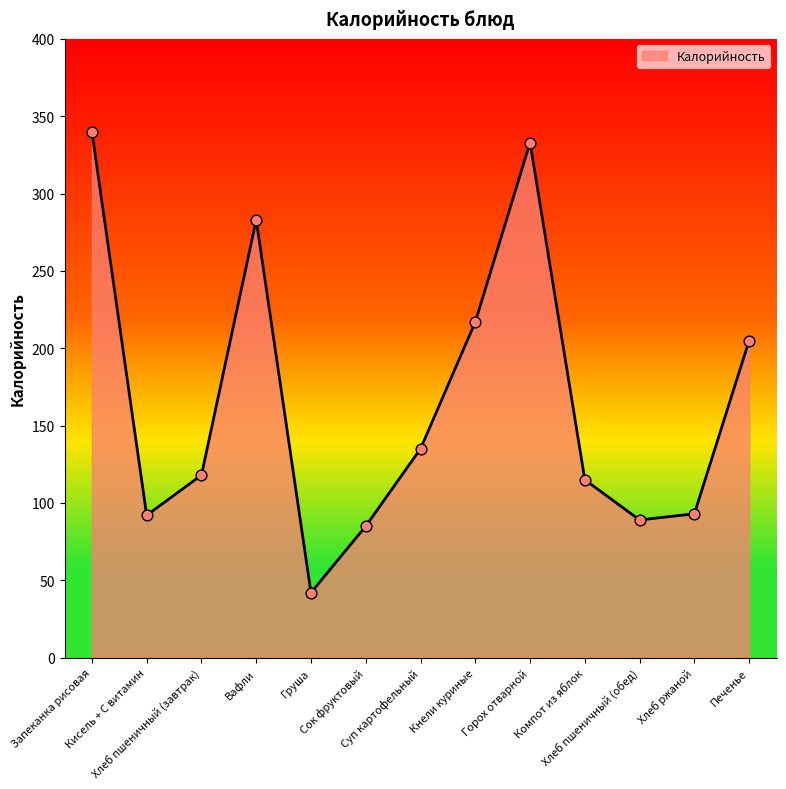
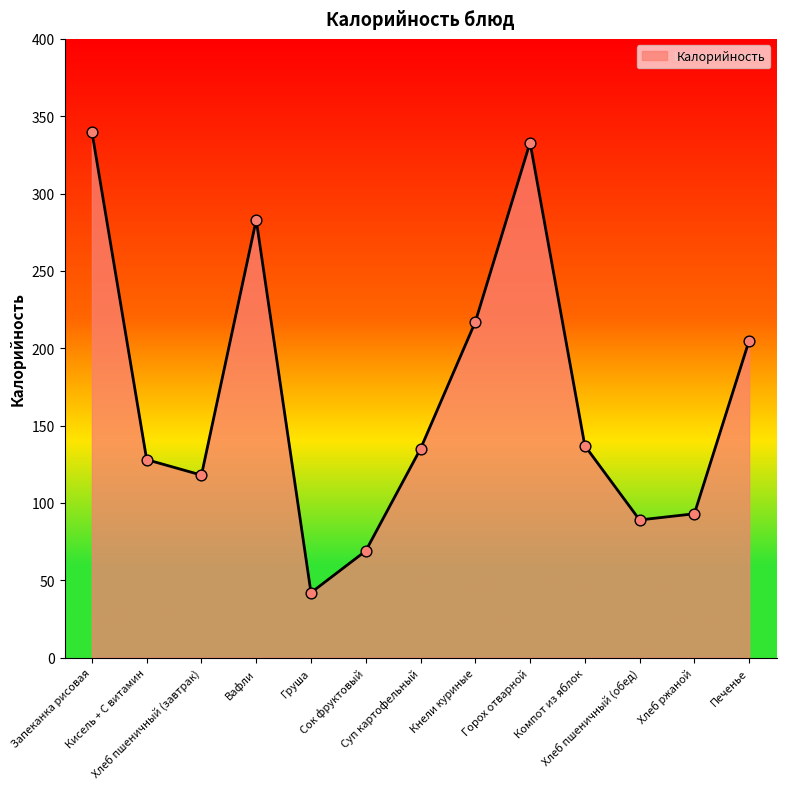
  {
    "Запеканка рисовая": 340,
-   "Кисель + С витамин": 92,
+   "Кисель + С витамин": 128,
    "Хлеб пшеничный (завтрак)": 118,
    "Вафли": 283,
    "Груша": 42,
-   "Сок фруктовый": 85,
+   "Сок фруктовый": 69,
    "Суп картофельный": 135,
    "Кнели куриные": 217,
    "Горох отварной": 333,
-   "Компот из яблок": 115,
+   "Компот из яблок": 137,
    "Хлеб пшеничный (обед)": 89,
    "Хлеб ржаной": 93,
    "Печенье": 205
  }
